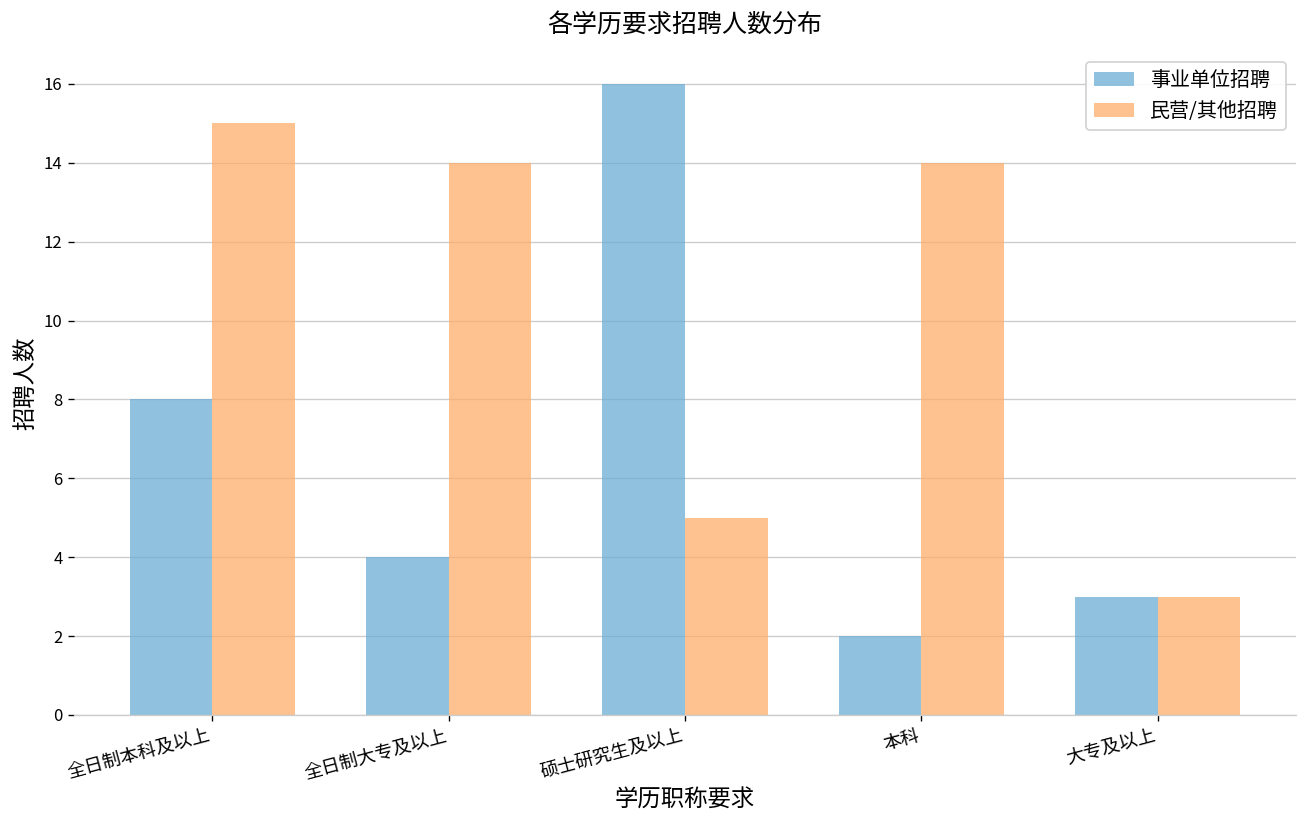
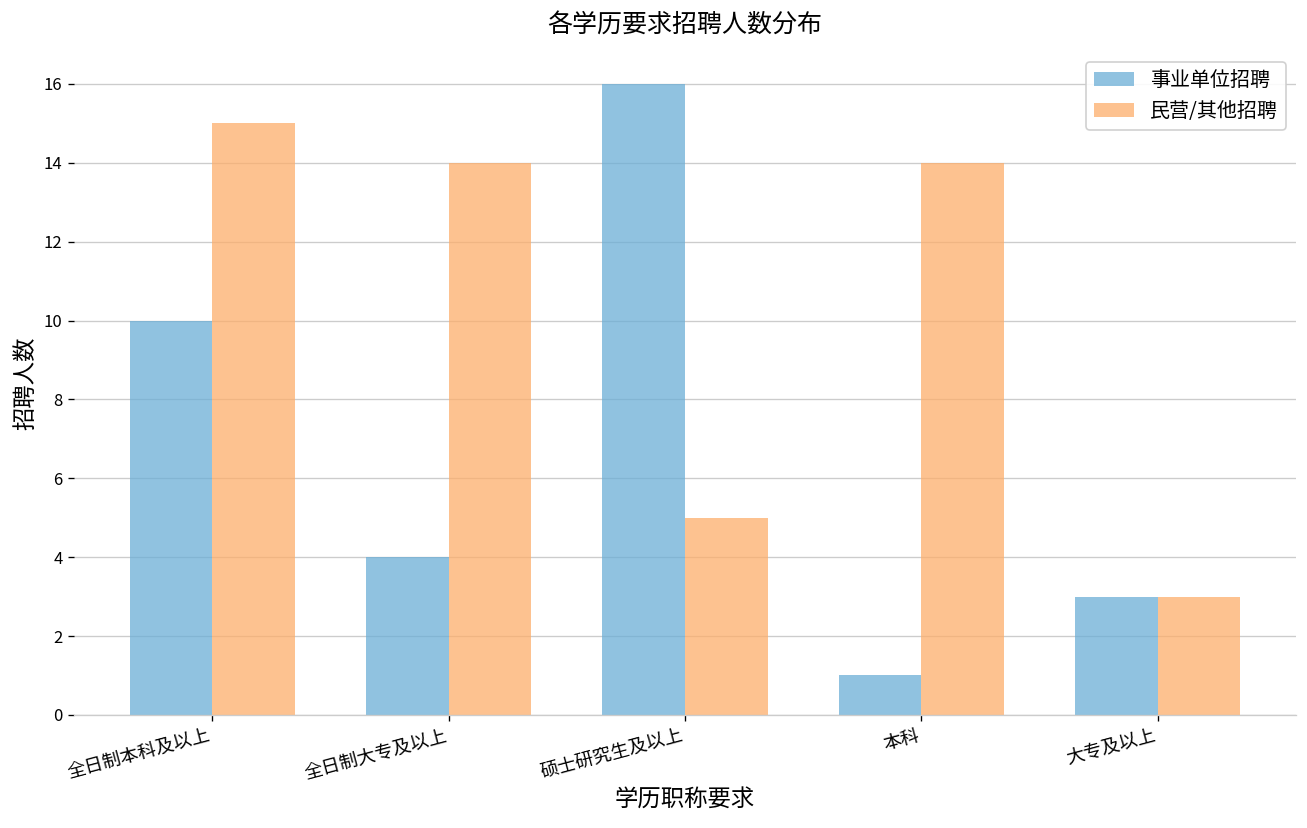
  {
    "事业单位招聘": {
-     "全日制本科及以上": 8,
+     "全日制本科及以上": 10,
      "全日制大专及以上": 4,
      "硕士研究生及以上": 16,
-     "本科": 2,
+     "本科": 1,
      "大专及以上": 3
    },
    "民营/其他招聘": {
      "全日制本科及以上": 15,
      "全日制大专及以上": 14,
      "硕士研究生及以上": 5,
      "本科": 14,
      "大专及以上": 3
    }
  }
